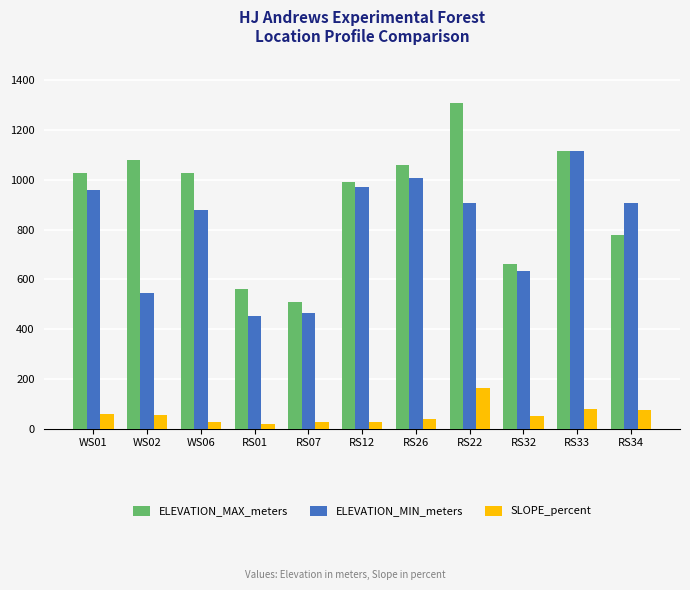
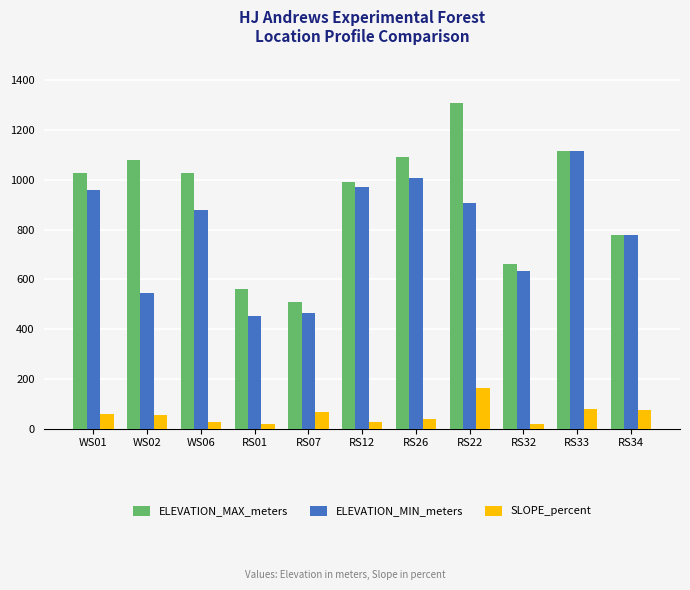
  {
    "ELEVATION_MAX_meters": {
      "WS01": 1030,
      "WS02": 1080,
      "WS06": 1030,
      "RS01": 560,
      "RS07": 510,
      "RS12": 990,
-     "RS26": 1060,
+     "RS26": 1090,
      "RS22": 1310,
      "RS32": 660,
      "RS33": 1120,
      "RS34": 780
    },
    "ELEVATION_MIN_meters": {
      "WS01": 960,
      "WS02": 550,
      "WS06": 880,
      "RS01": 450,
      "RS07": 460,
      "RS12": 970,
      "RS26": 1010,
      "RS22": 910,
      "RS32": 630,
      "RS33": 1120,
-     "RS34": 910
+     "RS34": 780
    },
    "SLOPE_percent": {
      "WS01": 60,
      "WS02": 50,
      "WS06": 30,
      "RS01": 20,
-     "RS07": 30,
+     "RS07": 70,
      "RS12": 30,
      "RS26": 40,
      "RS22": 160,
-     "RS32": 50,
+     "RS32": 20,
      "RS33": 80,
      "RS34": 70
    }
  }
